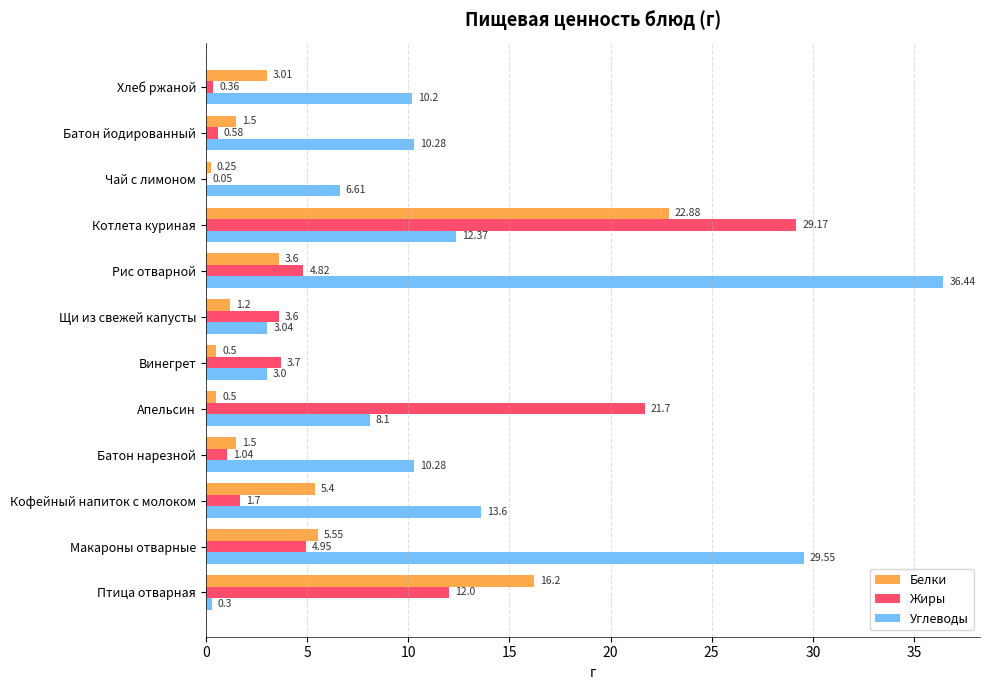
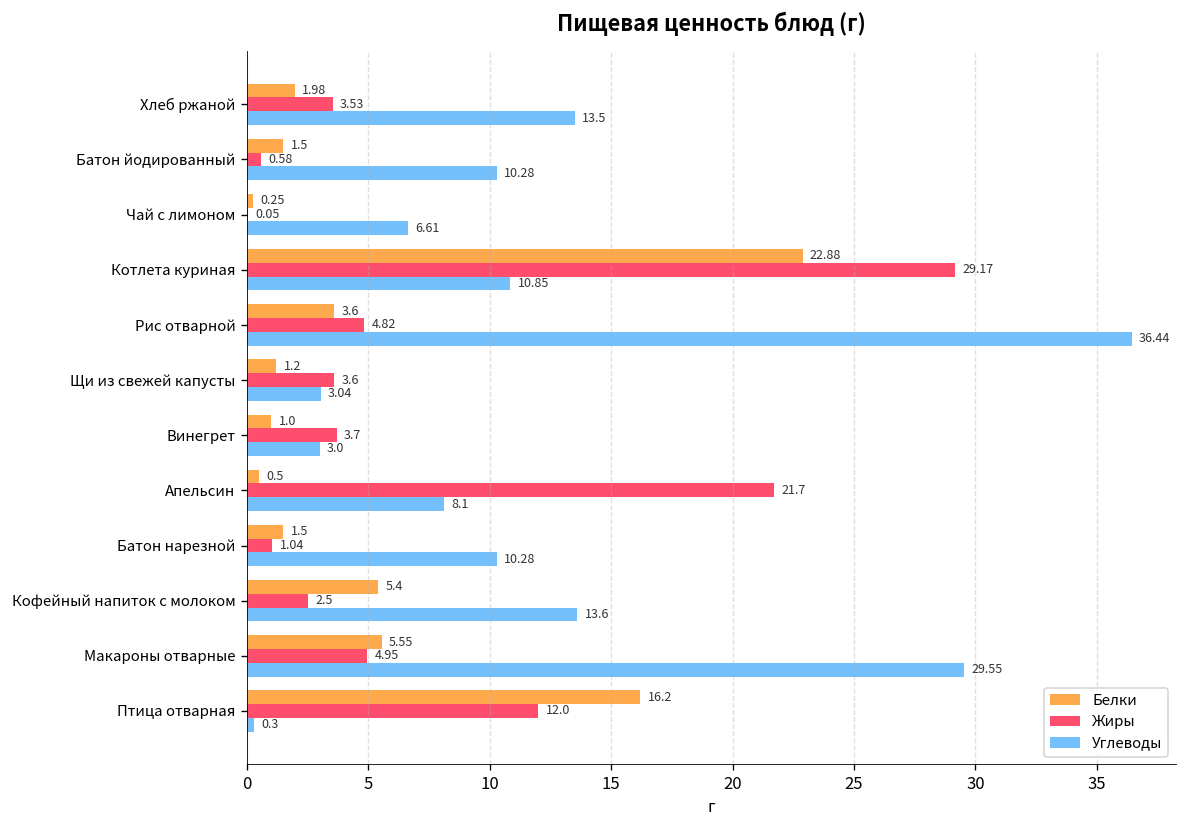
  {
    "Белки": {
-     "Хлеб ржаной": 3.01,
+     "Хлеб ржаной": 1.98,
      "Батон йодированный": 1.5,
      "Чай с лимоном": 0.25,
      "Котлета куриная": 22.88,
      "Рис отварной": 3.6,
      "Щи из свежей капусты": 1.2,
-     "Винегрет": 0.5,
+     "Винегрет": 1.0,
      "Апельсин": 0.5,
      "Батон нарезной": 1.5,
      "Кофейный напиток с молоком": 5.4,
      "Макароны отварные": 5.55,
      "Птица отварная": 16.2
    },
    "Жиры": {
-     "Хлеб ржаной": 0.36,
+     "Хлеб ржаной": 3.53,
      "Батон йодированный": 0.58,
      "Чай с лимоном": 0.05,
      "Котлета куриная": 29.17,
      "Рис отварной": 4.82,
      "Щи из свежей капусты": 3.6,
      "Винегрет": 3.7,
      "Апельсин": 21.7,
      "Батон нарезной": 1.04,
-     "Кофейный напиток с молоком": 1.7,
+     "Кофейный напиток с молоком": 2.5,
      "Макароны отварные": 4.95,
      "Птица отварная": 12.0
    },
    "Углеводы": {
-     "Хлеб ржаной": 10.2,
+     "Хлеб ржаной": 13.5,
      "Батон йодированный": 10.28,
      "Чай с лимоном": 6.61,
-     "Котлета куриная": 12.37,
+     "Котлета куриная": 10.85,
      "Рис отварной": 36.44,
      "Щи из свежей капусты": 3.04,
      "Винегрет": 3.0,
      "Апельсин": 8.1,
      "Батон нарезной": 10.28,
      "Кофейный напиток с молоком": 13.6,
      "Макароны отварные": 29.55,
      "Птица отварная": 0.3
    }
  }
